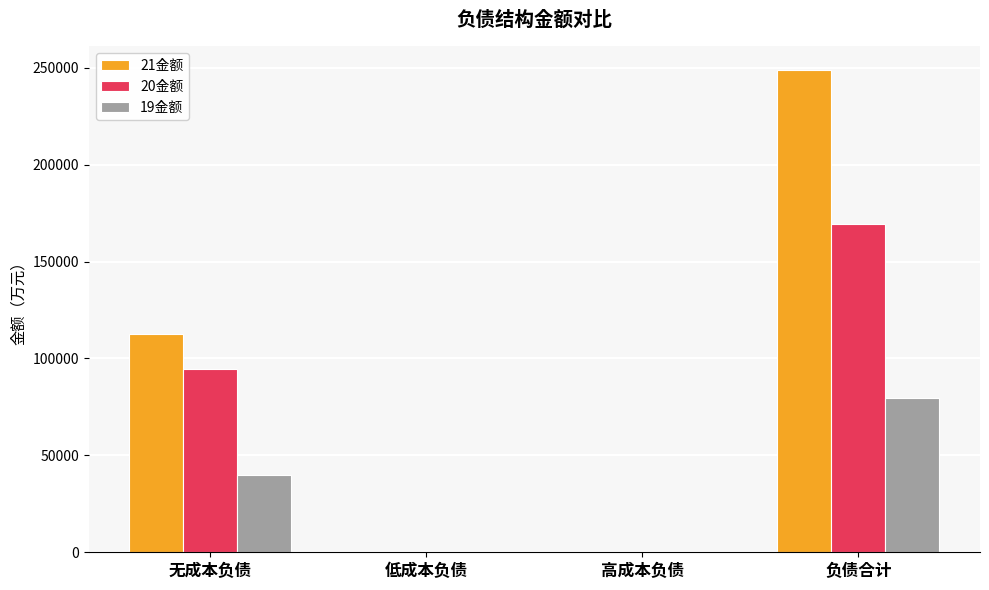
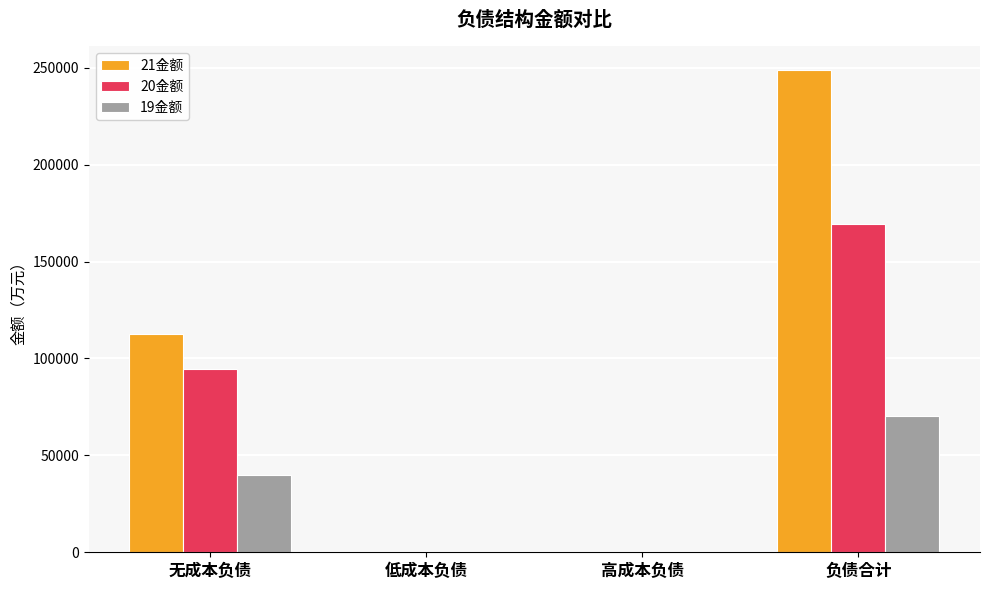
  {
    "21金额": {
      "无成本负债": 112000,
      "低成本负债": 0,
      "高成本负债": 0,
      "负债合计": 249000
    },
    "20金额": {
      "无成本负债": 94000,
      "低成本负债": 0,
      "高成本负债": 0,
      "负债合计": 169000
    },
    "19金额": {
      "无成本负债": 40000,
      "低成本负债": 0,
      "高成本负债": 0,
-     "负债合计": 80000
+     "负债合计": 70000
    }
  }
